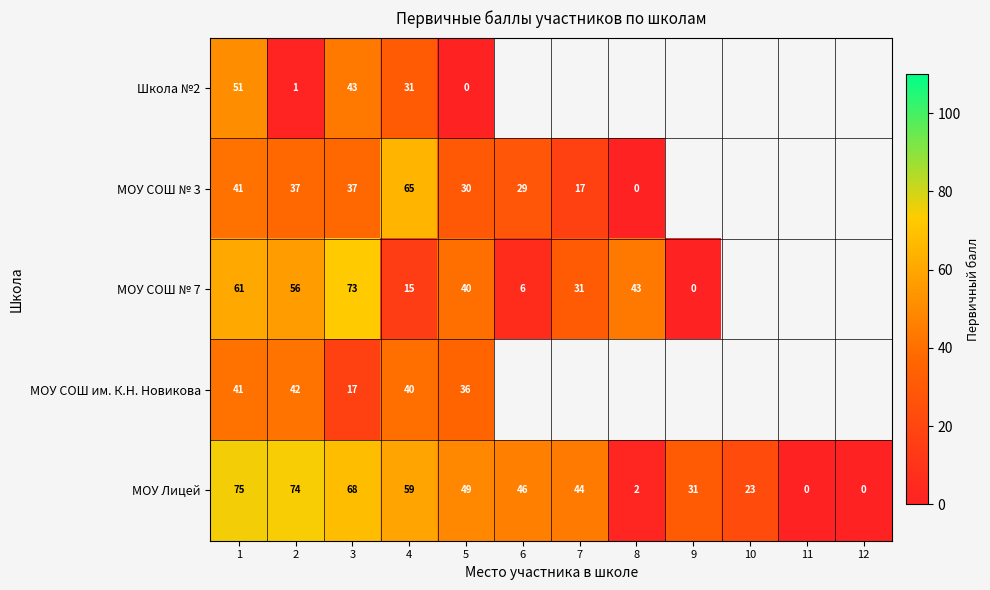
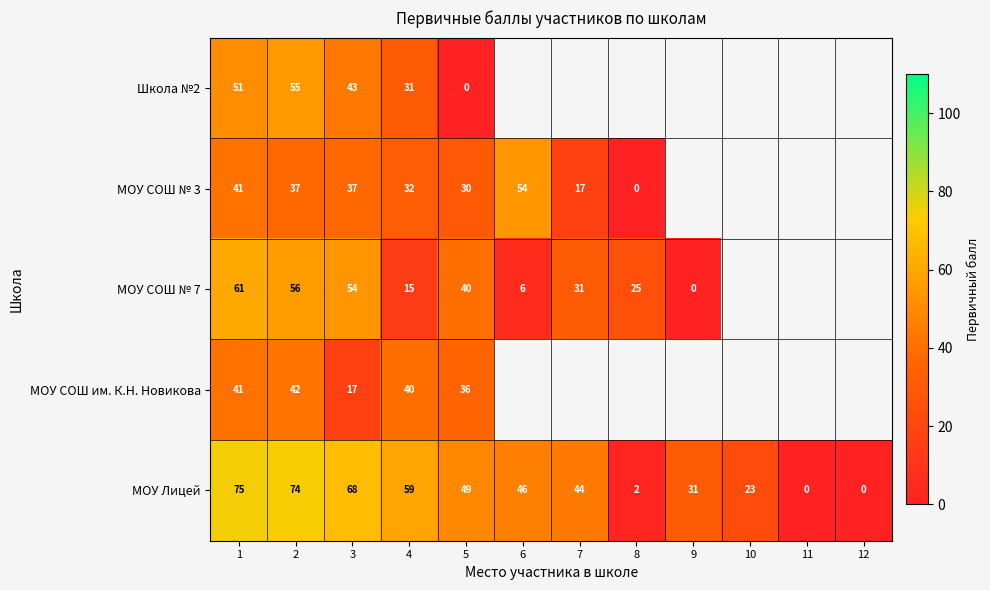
  {
    "Школа №2": {
      "1": 51,
-     "2": 1,
+     "2": 55,
      "3": 43,
      "4": 31,
      "5": 0
    },
    "МОУ СОШ № 3": {
      "1": 41,
      "2": 37,
      "3": 37,
-     "4": 65,
+     "4": 32,
      "5": 30,
-     "6": 29,
+     "6": 54,
      "7": 17,
      "8": 0
    },
    "МОУ СОШ № 7": {
      "1": 61,
      "2": 56,
-     "3": 73,
+     "3": 54,
      "4": 15,
      "5": 40,
      "6": 6,
      "7": 31,
-     "8": 43,
+     "8": 25,
      "9": 0
    },
    "МОУ СОШ им. К.Н. Новикова": {
      "1": 41,
      "2": 42,
      "3": 17,
      "4": 40,
      "5": 36
    },
    "МОУ Лицей": {
      "1": 75,
      "2": 74,
      "3": 68,
      "4": 59,
      "5": 49,
      "6": 46,
      "7": 44,
      "8": 2,
      "9": 31,
      "10": 23,
      "11": 0,
      "12": 0
    }
  }
